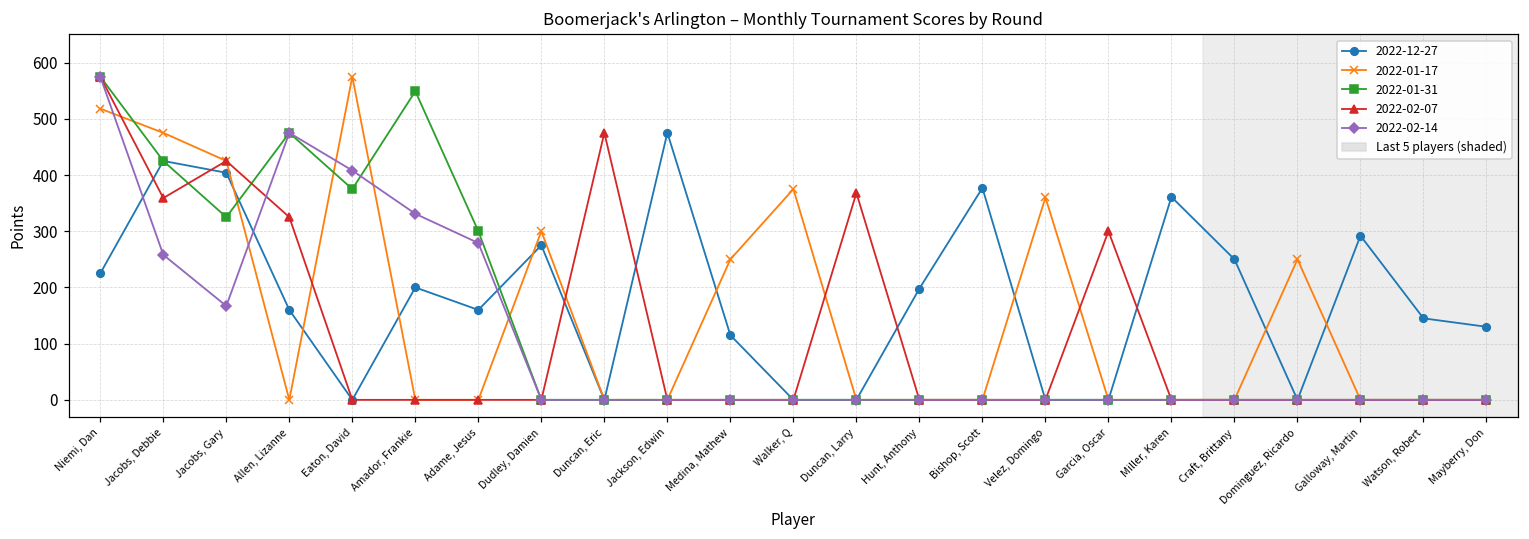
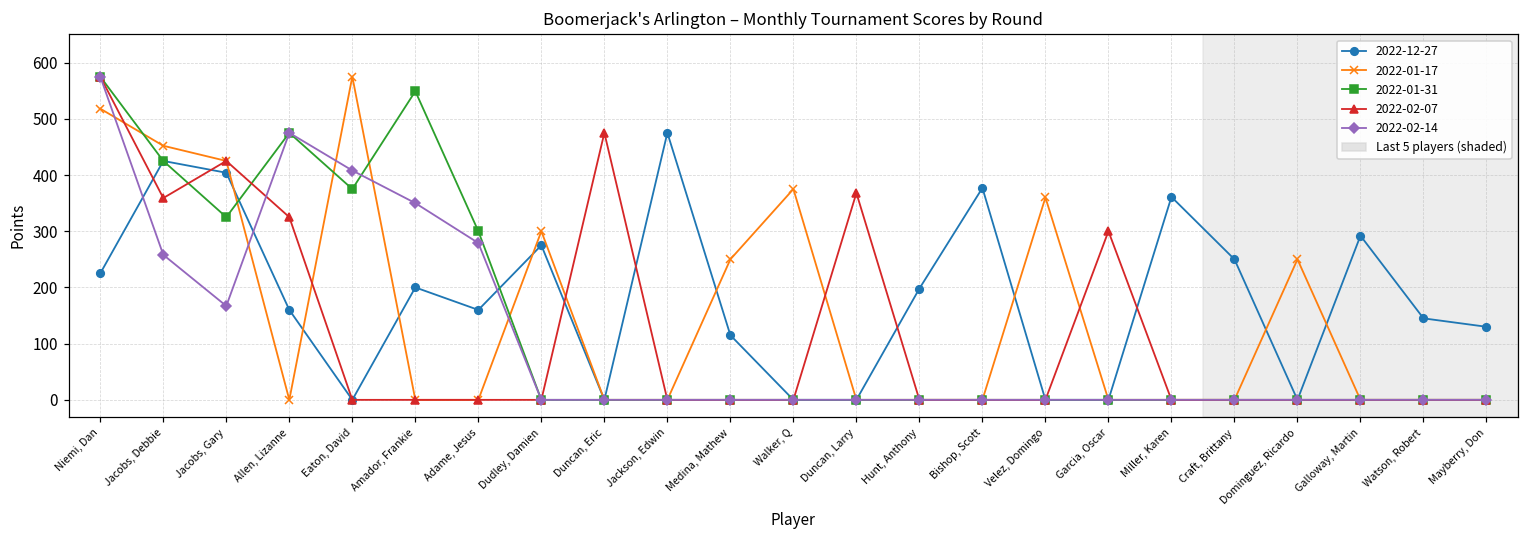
  {
    "2022-12-27": {
      "Niemi, Dan": 230,
      "Jacobs, Gary": 400,
      "Allen, Lizanne": 160,
      "Amador, Frankie": 200,
      "Adame, Jesus": 160,
      "Dudley, Damien": 280,
      "Jackson, Edwin": 480,
      "Medina, Mathew": 120,
      "Hunt, Anthony": 200,
      "Bishop, Scott": 380,
      "Miller, Karen": 360,
      "Craft, Brittany": 250,
      "Galloway, Martin": 290,
      "Watson, Robert": 150,
      "Mayberry, Don": 130
    },
    "2022-01-17": {
      "Niemi, Dan": 520,
-     "Jacobs, Debbie": 480,
+     "Jacobs, Debbie": 450,
      "Allen, Lizanne": 0,
      "Eaton, David": 580,
      "Dudley, Damien": 300,
      "Medina, Mathew": 250,
      "Walker, Q": 380,
      "Velez, Domingo": 360,
      "Dominguez, Ricardo": 250
    },
    "2022-01-31": {
      "Jacobs, Gary": 330,
      "Eaton, David": 380,
      "Amador, Frankie": 550,
      "Adame, Jesus": 300
    },
    "2022-02-07": {
      "Jacobs, Debbie": 360,
      "Allen, Lizanne": 330,
      "Duncan, Eric": 480,
      "Duncan, Larry": 370,
      "Garcia, Oscar": 300
    },
    "2022-02-14": {
      "Jacobs, Debbie": 260,
      "Jacobs, Gary": 170,
      "Eaton, David": 410,
-     "Amador, Frankie": 330,
+     "Amador, Frankie": 350,
      "Adame, Jesus": 280
    }
  }
